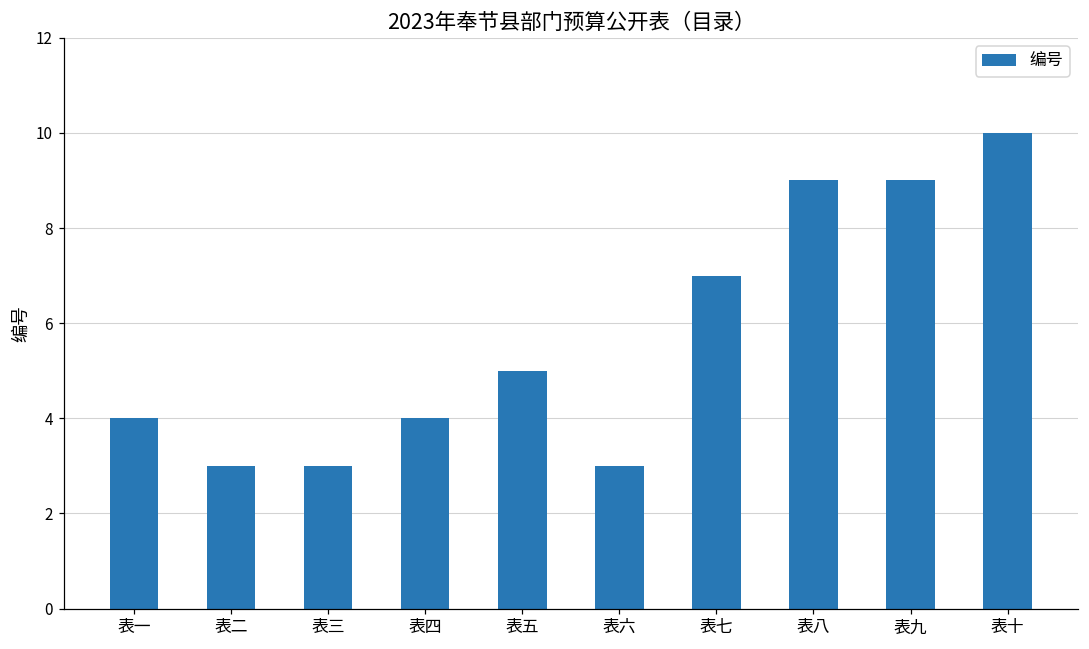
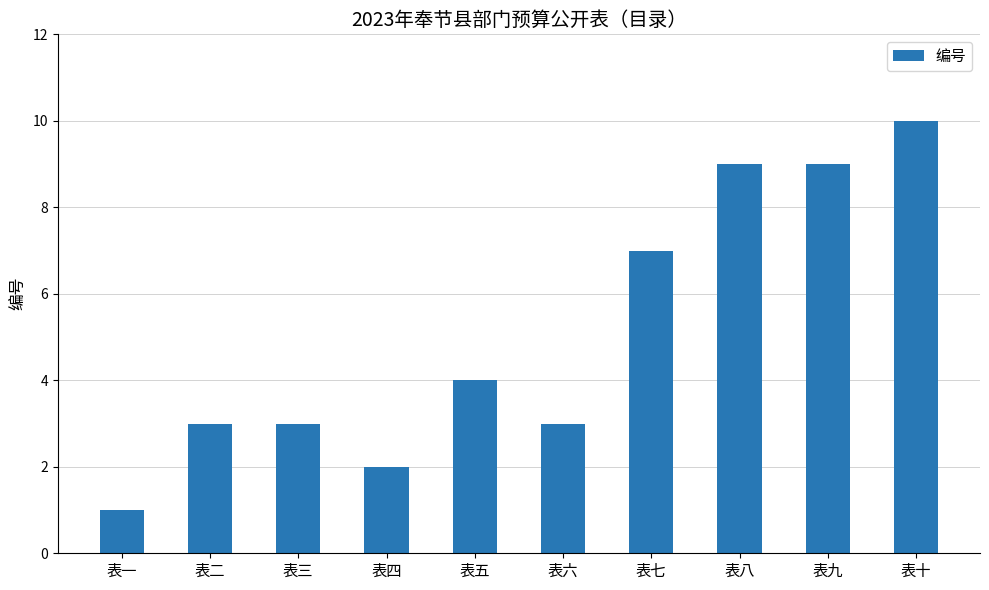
  {
-   "表一": 4,
+   "表一": 1,
    "表二": 3,
    "表三": 3,
-   "表四": 4,
-   "表五": 5,
+   "表四": 2,
+   "表五": 4,
    "表六": 3,
    "表七": 7,
    "表八": 9,
    "表九": 9,
    "表十": 10
  }
